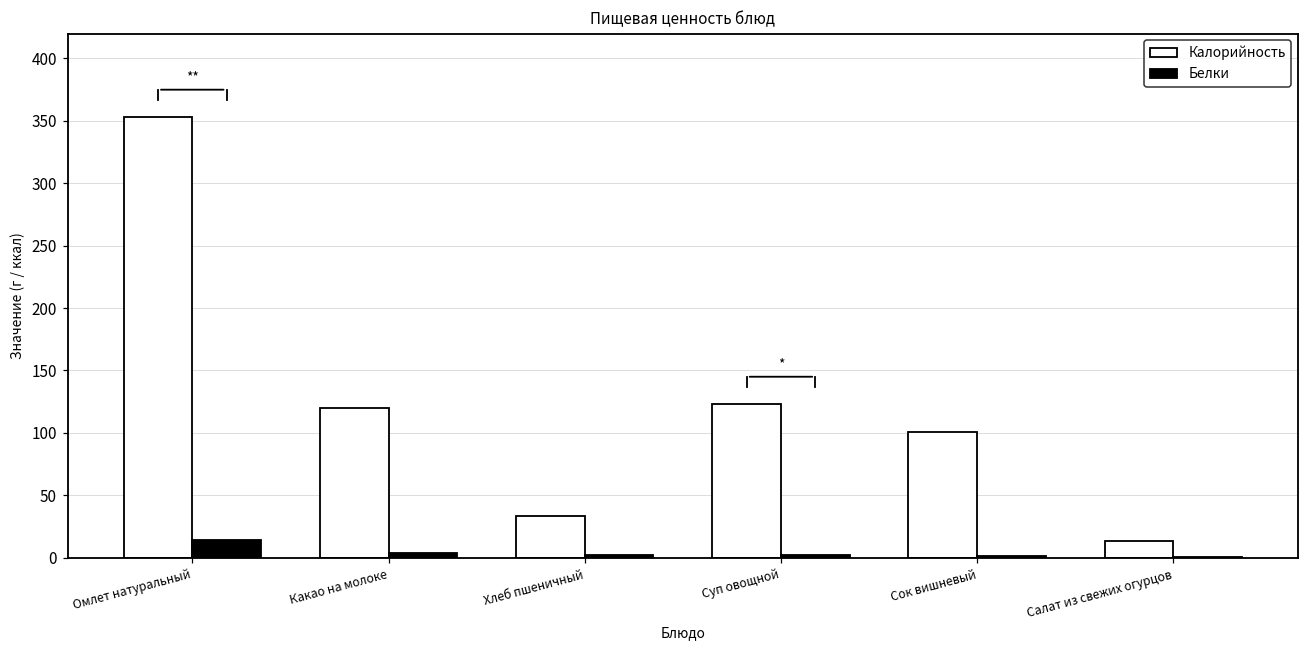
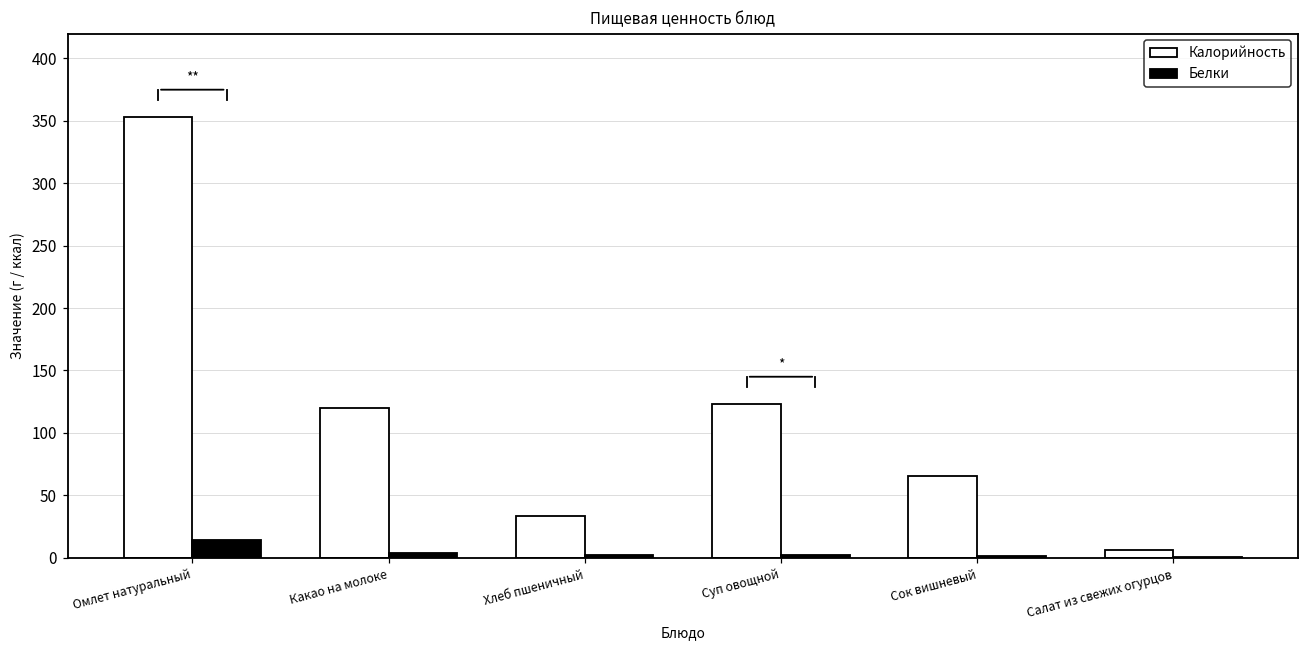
  {
    "Калорийность": {
      "Омлет натуральный": 353,
      "Какао на молоке": 120,
      "Хлеб пшеничный": 33,
      "Суп овощной": 123,
-     "Сок вишневый": 100,
-     "Салат из свежих огурцов": 13
+     "Сок вишневый": 66,
+     "Салат из свежих огурцов": 6
    }
  }
